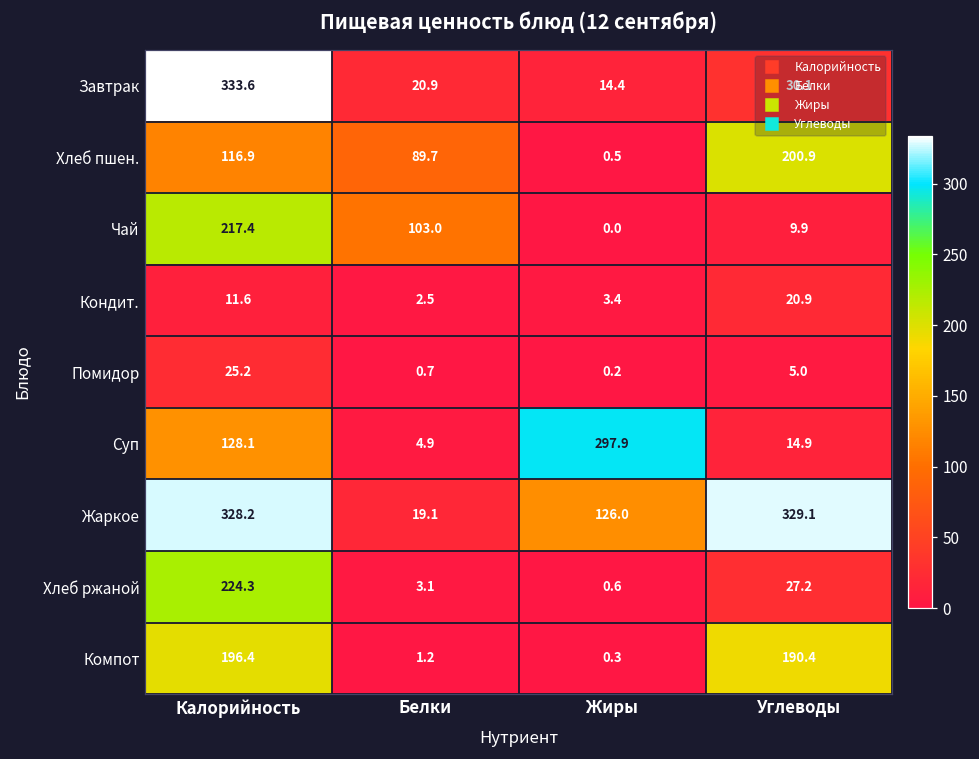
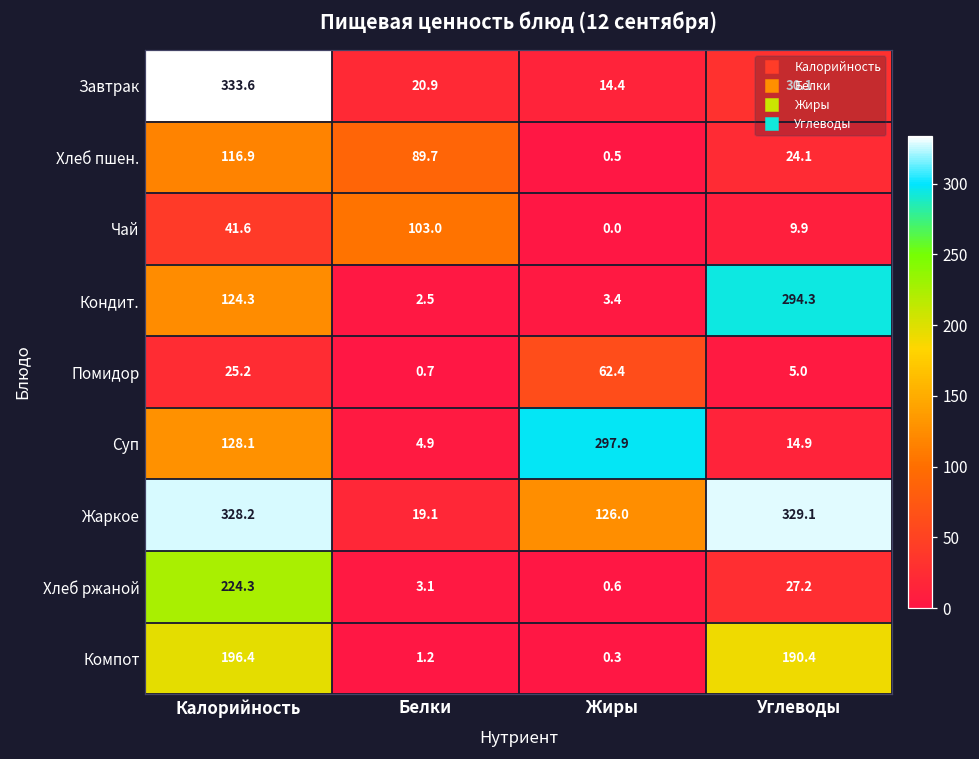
  {
    "Завтрак": {
      "Калорийность": 333.6,
      "Белки": 20.9,
      "Жиры": 14.4
    },
    "Хлеб пшен.": {
      "Калорийность": 116.9,
      "Белки": 89.7,
      "Жиры": 0.5,
-     "Углеводы": 200.9
+     "Углеводы": 24.1
    },
    "Чай": {
-     "Калорийность": 217.4,
+     "Калорийность": 41.6,
      "Белки": 103.0,
      "Жиры": 0.0,
      "Углеводы": 9.9
    },
    "Кондит.": {
-     "Калорийность": 11.6,
+     "Калорийность": 124.3,
      "Белки": 2.5,
      "Жиры": 3.4,
-     "Углеводы": 20.9
+     "Углеводы": 294.3
    },
    "Помидор": {
      "Калорийность": 25.2,
      "Белки": 0.7,
-     "Жиры": 0.2,
+     "Жиры": 62.4,
      "Углеводы": 5.0
    },
    "Суп": {
      "Калорийность": 128.1,
      "Белки": 4.9,
      "Жиры": 297.9,
      "Углеводы": 14.9
    },
    "Жаркое": {
      "Калорийность": 328.2,
      "Белки": 19.1,
      "Жиры": 126.0,
      "Углеводы": 329.1
    },
    "Хлеб ржаной": {
      "Калорийность": 224.3,
      "Белки": 3.1,
      "Жиры": 0.6,
      "Углеводы": 27.2
    },
    "Компот": {
      "Калорийность": 196.4,
      "Белки": 1.2,
      "Жиры": 0.3,
      "Углеводы": 190.4
    }
  }
